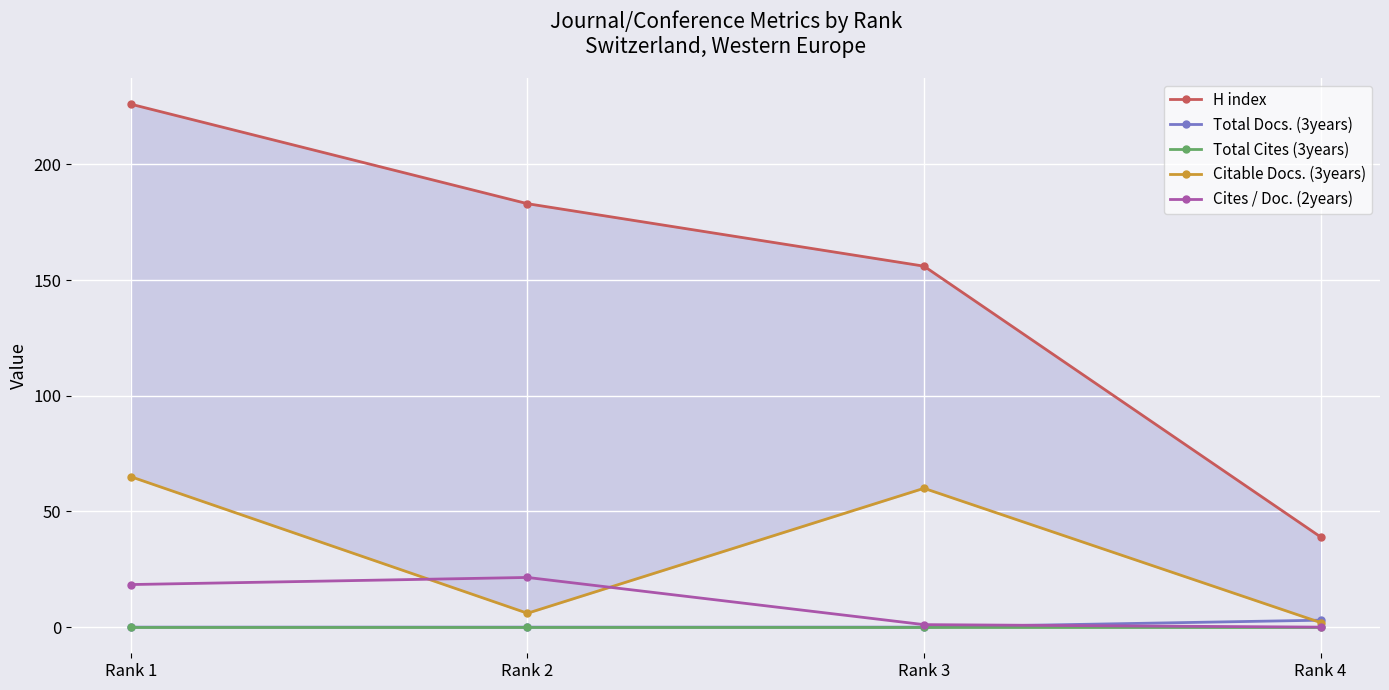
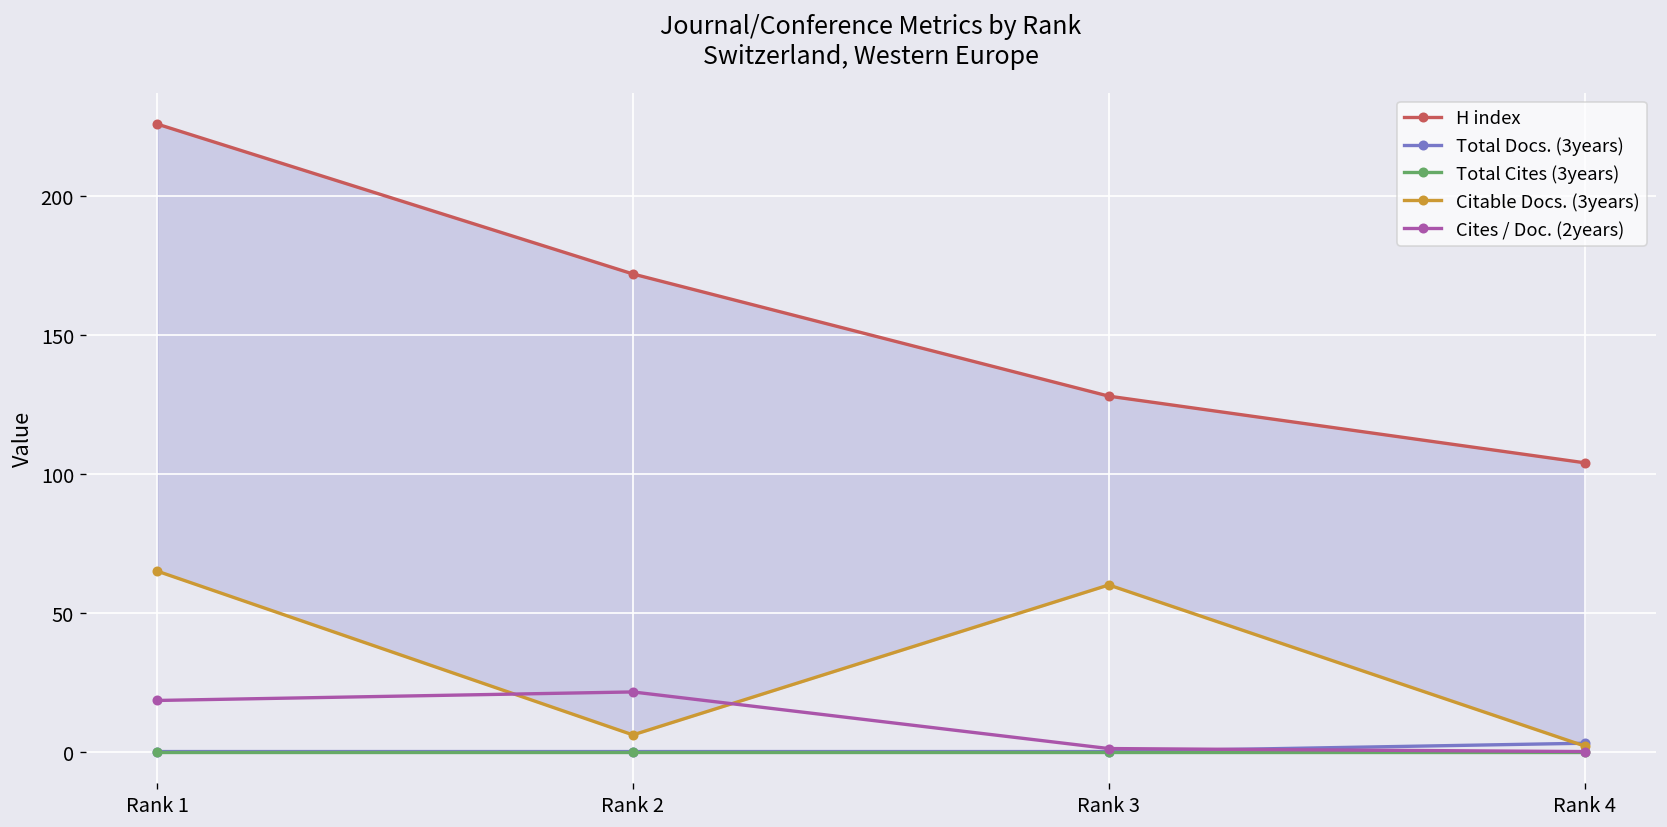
  {
    "H index": {
      "Rank 1": 226,
-     "Rank 2": 183,
-     "Rank 3": 156,
-     "Rank 4": 39
+     "Rank 2": 172,
+     "Rank 3": 128,
+     "Rank 4": 104
    },
    "Citable Docs. (3years)": {
      "Rank 1": 65,
      "Rank 2": 6,
      "Rank 3": 60
    },
    "Cites / Doc. (2years)": {
      "Rank 1": 18,
      "Rank 2": 21
    }
  }
